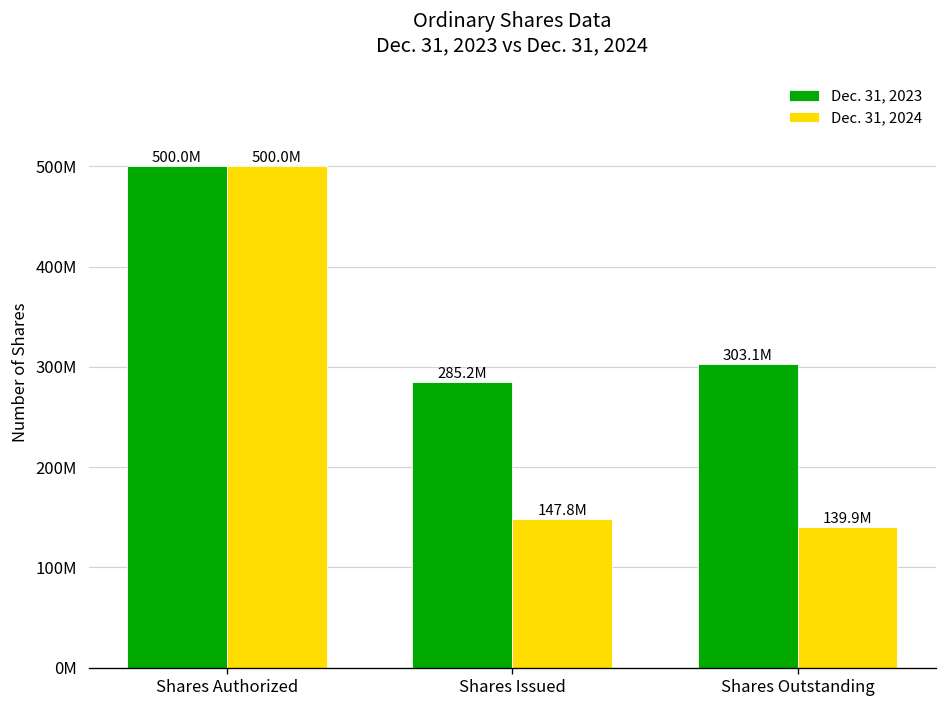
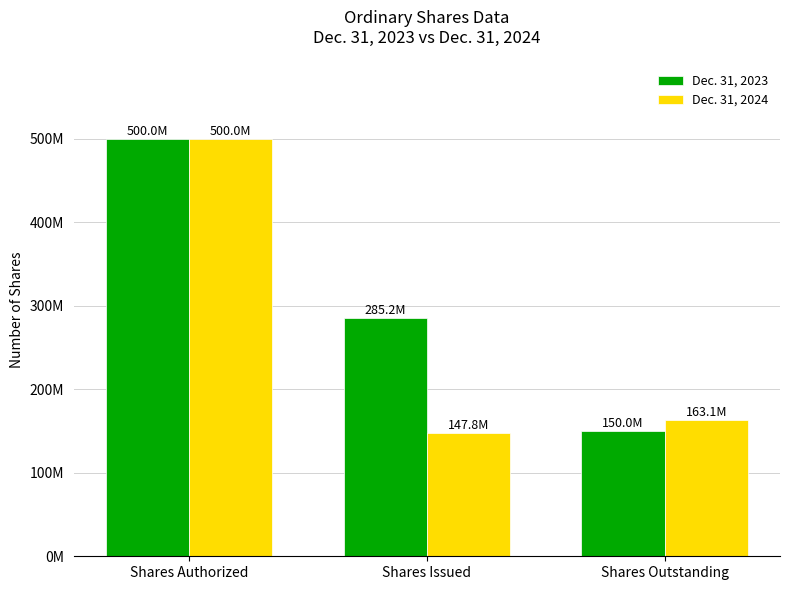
  {
    "Dec. 31, 2023": {
      "Shares Authorized": "500.0M",
      "Shares Issued": "285.2M",
-     "Shares Outstanding": "303.1M"
+     "Shares Outstanding": "150.0M"
    },
    "Dec. 31, 2024": {
      "Shares Authorized": "500.0M",
      "Shares Issued": "147.8M",
-     "Shares Outstanding": "139.9M"
+     "Shares Outstanding": "163.1M"
    }
  }
